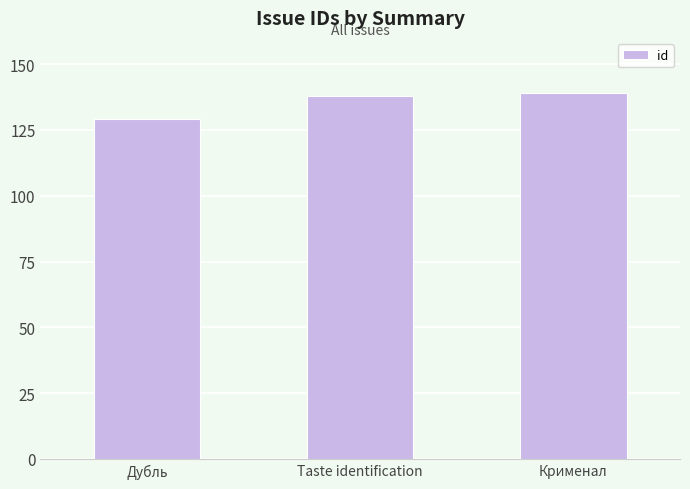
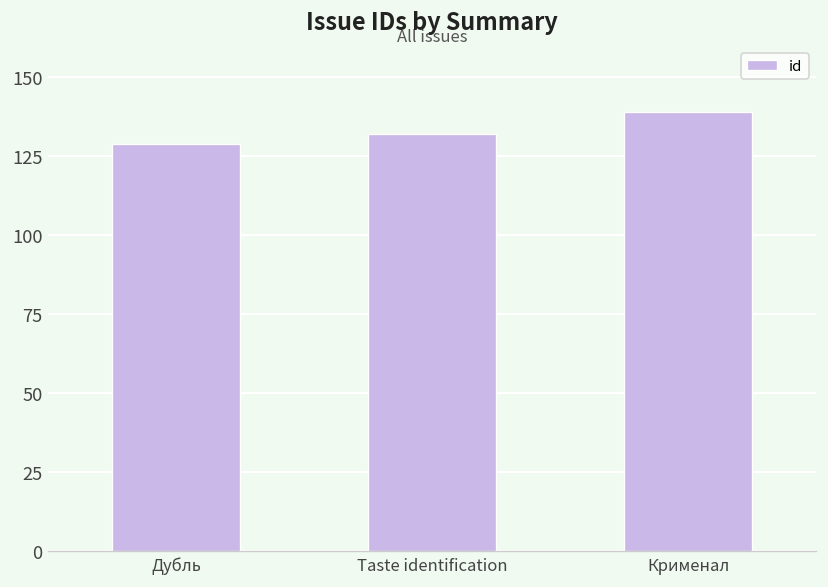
  {
    "Дубль": 129,
-   "Taste identification": 138,
+   "Taste identification": 132,
    "Крименал": 139
  }
